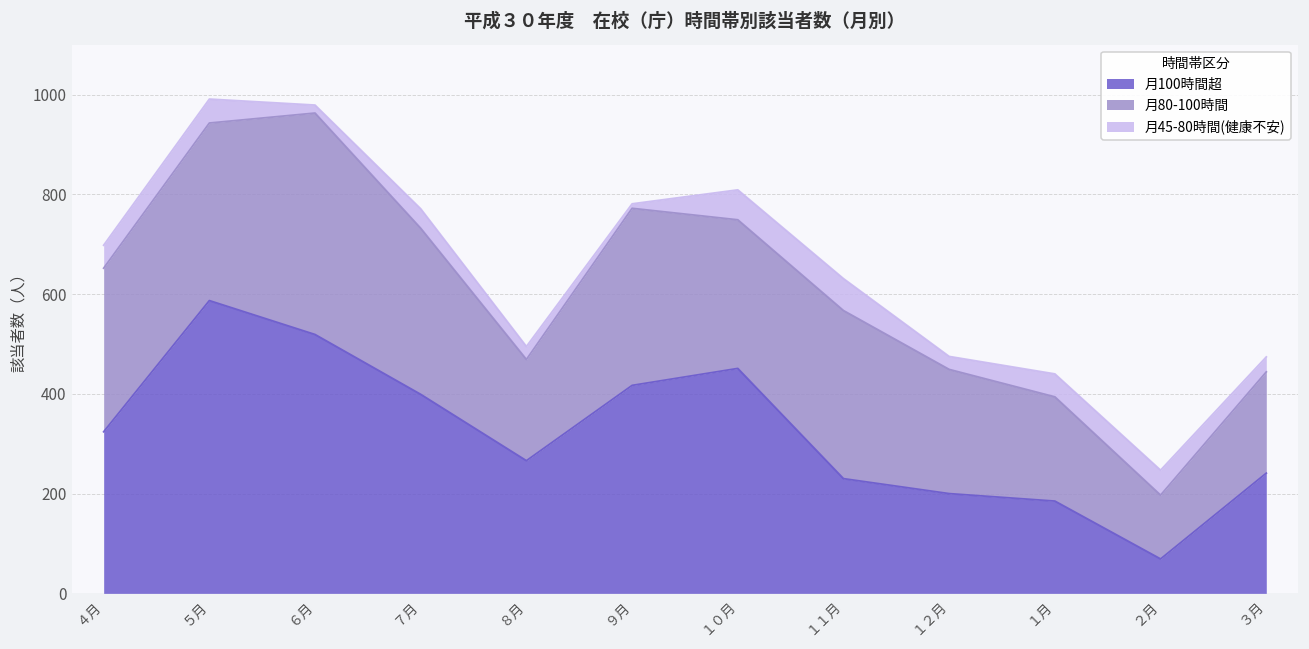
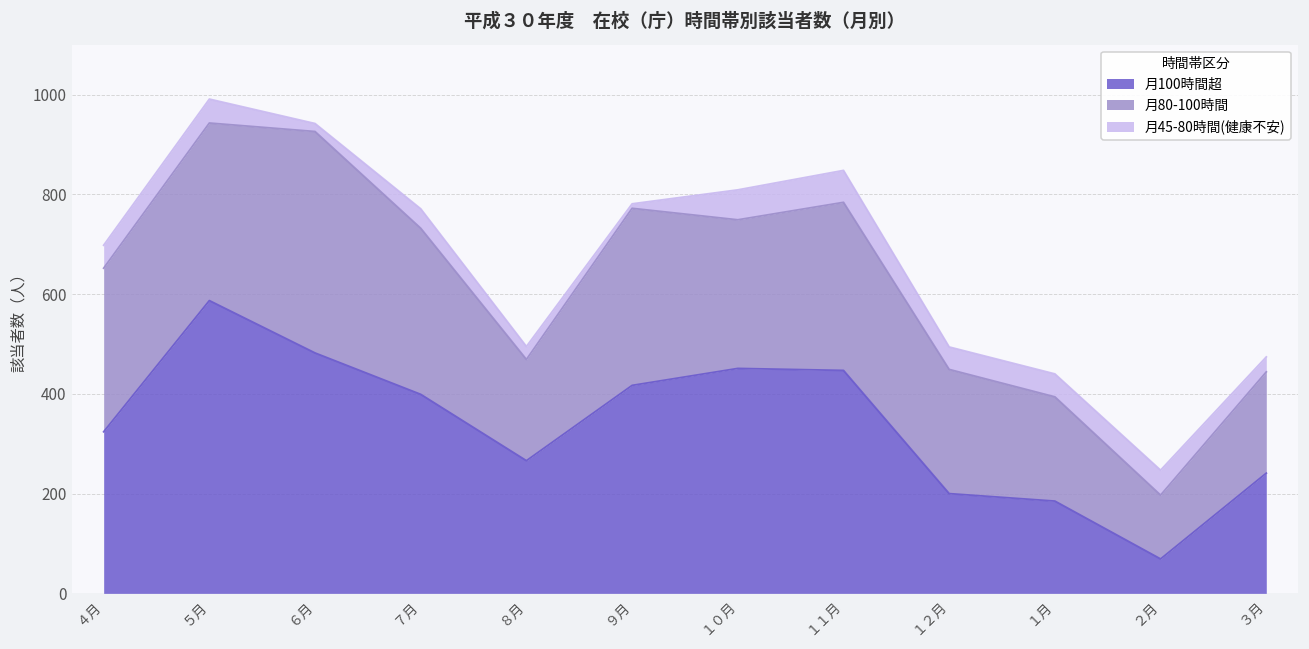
  {
    "月100時間超": {
      "４月": 320,
      "５月": 590,
-     "６月": 520,
+     "６月": 480,
      "７月": 400,
      "８月": 270,
      "９月": 420,
      "１０月": 450,
-     "１１月": 230,
+     "１１月": 450,
      "１２月": 200,
      "１月": 190,
      "２月": 70,
      "３月": 240
    },
    "月80-100時間": {
      "４月": 330,
      "５月": 360,
      "６月": 440,
      "７月": 330,
      "８月": 200,
      "９月": 360,
      "１０月": 300,
      "１１月": 340,
      "１２月": 250,
      "１月": 210,
      "２月": 130,
      "３月": 200
    },
    "月45-80時間(健康不安)": {
      "４月": 50,
      "５月": 50,
      "６月": 20,
      "７月": 40,
      "８月": 30,
      "９月": 10,
      "１０月": 60,
      "１１月": 60,
-     "１２月": 30,
+     "１２月": 50,
      "１月": 50,
      "２月": 50,
      "３月": 30
    }
  }
